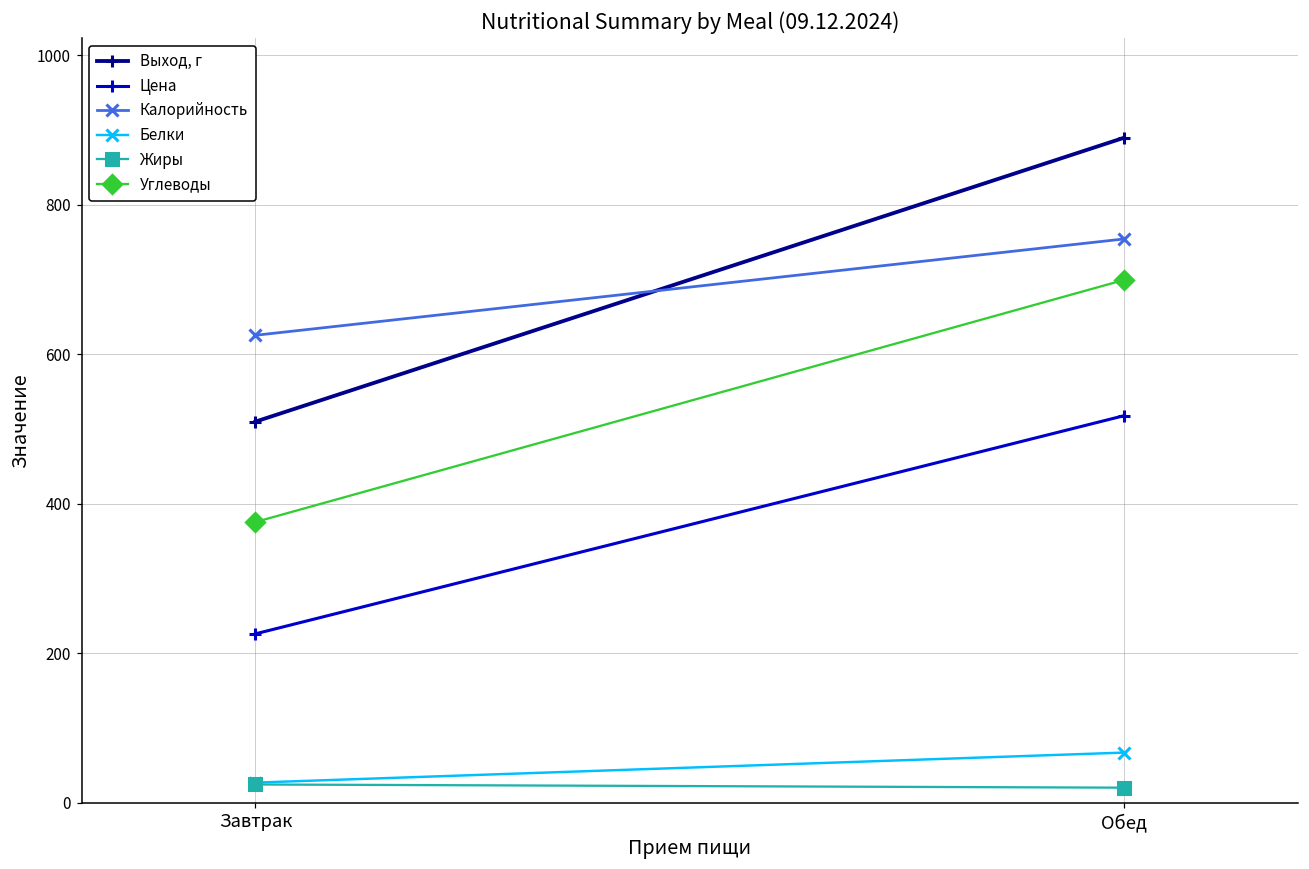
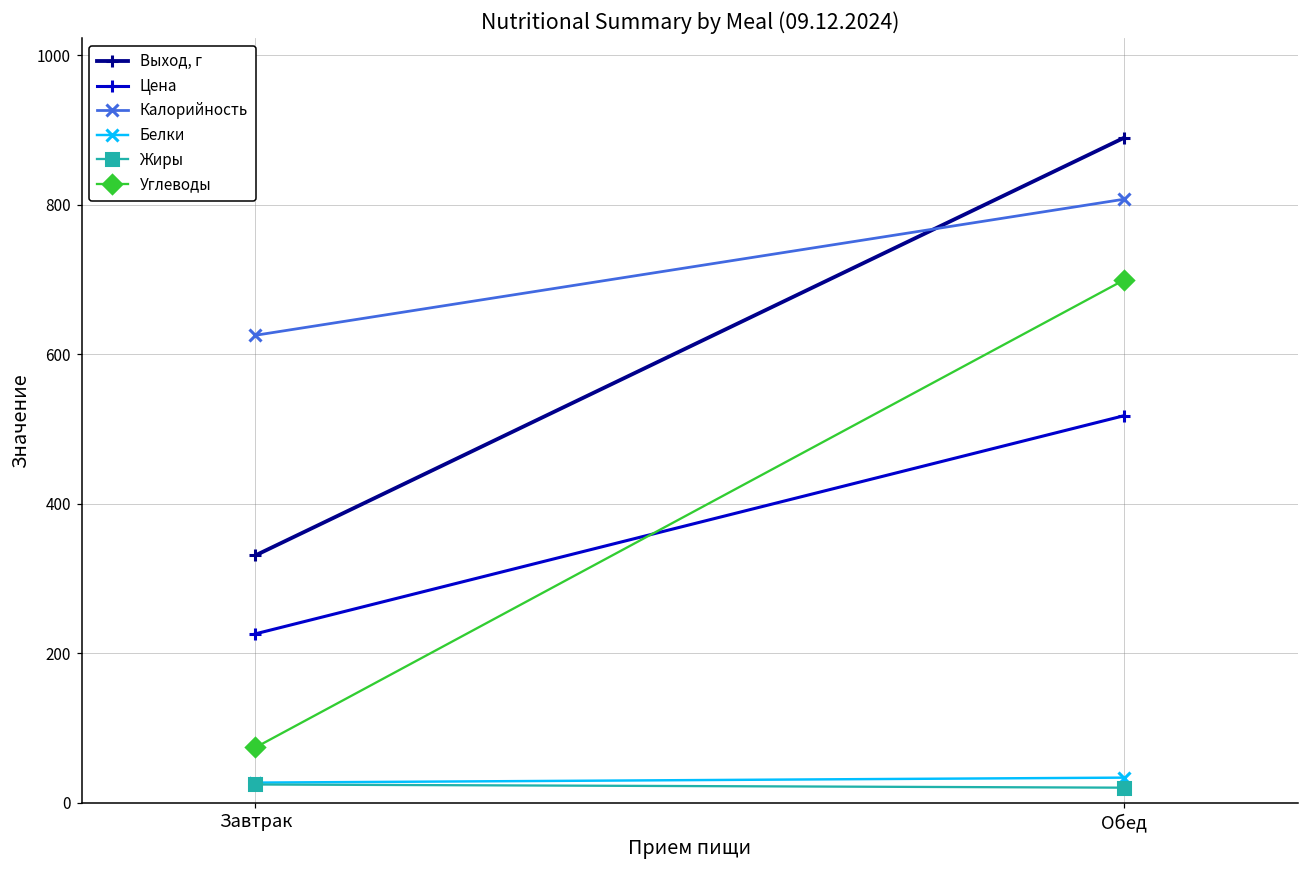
  {
    "Выход, г": {
-     "Завтрак": 510,
+     "Завтрак": 330,
      "Обед": 890
    },
    "Цена": {
      "Завтрак": 230,
      "Обед": 520
    },
    "Калорийность": {
      "Завтрак": 630,
-     "Обед": 750
+     "Обед": 810
    },
    "Белки": {
-     "Обед": 70
+     "Обед": 30
    },
    "Жиры": {
      "Обед": 20
    },
    "Углеводы": {
-     "Завтрак": 380,
+     "Завтрак": 70,
      "Обед": 700
    }
  }
